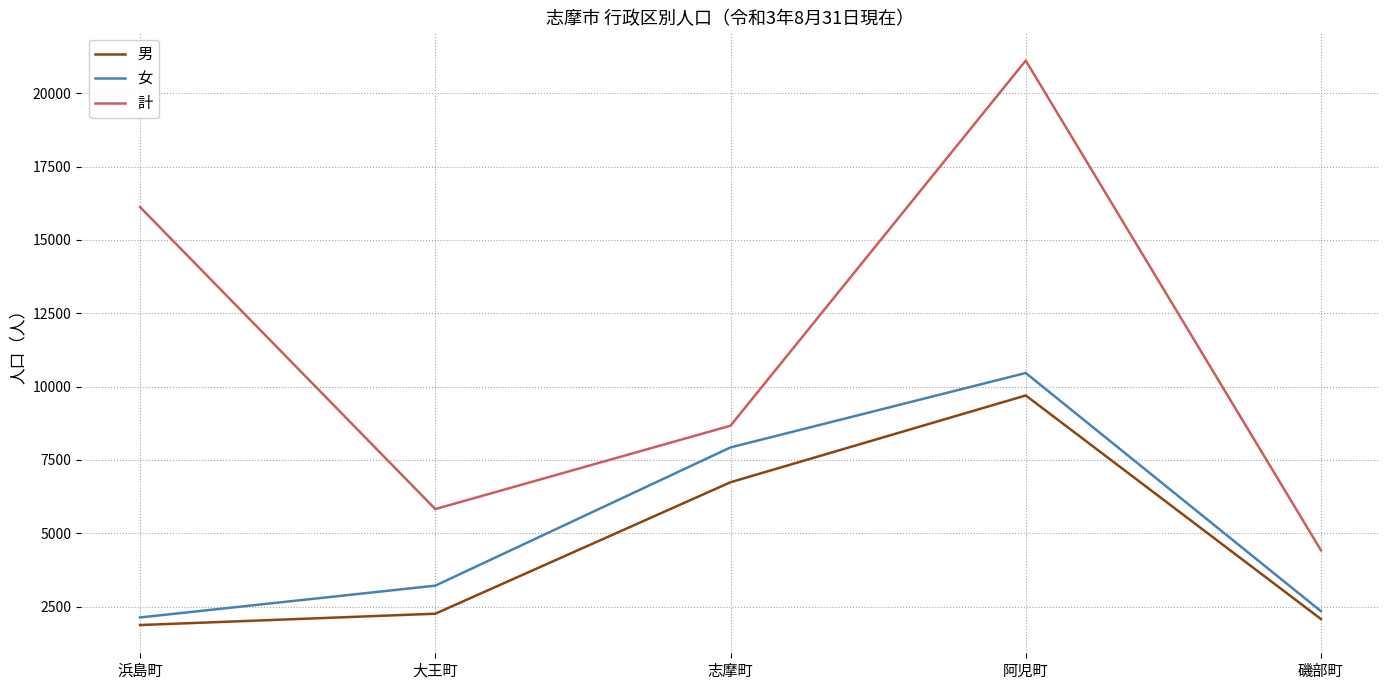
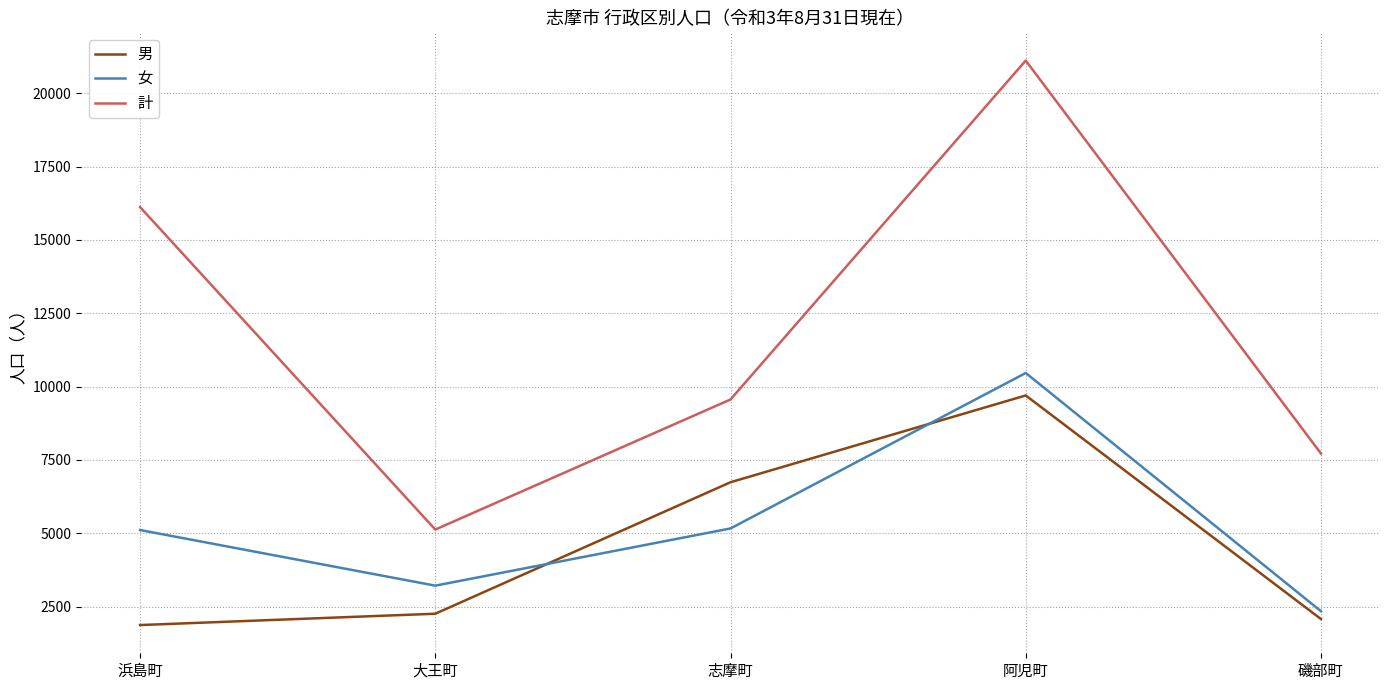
  {
    "男": {
      "浜島町": 1900,
      "大王町": 2300,
      "志摩町": 6700,
      "阿児町": 9700,
      "磯部町": 2100
    },
    "女": {
-     "浜島町": 2100,
+     "浜島町": 5100,
      "大王町": 3200,
-     "志摩町": 7900,
+     "志摩町": 5200,
      "阿児町": 10500,
      "磯部町": 2300
    },
    "計": {
      "浜島町": 16100,
-     "大王町": 5800,
-     "志摩町": 8700,
+     "大王町": 5100,
+     "志摩町": 9600,
      "阿児町": 21100,
-     "磯部町": 4400
+     "磯部町": 7700
    }
  }
